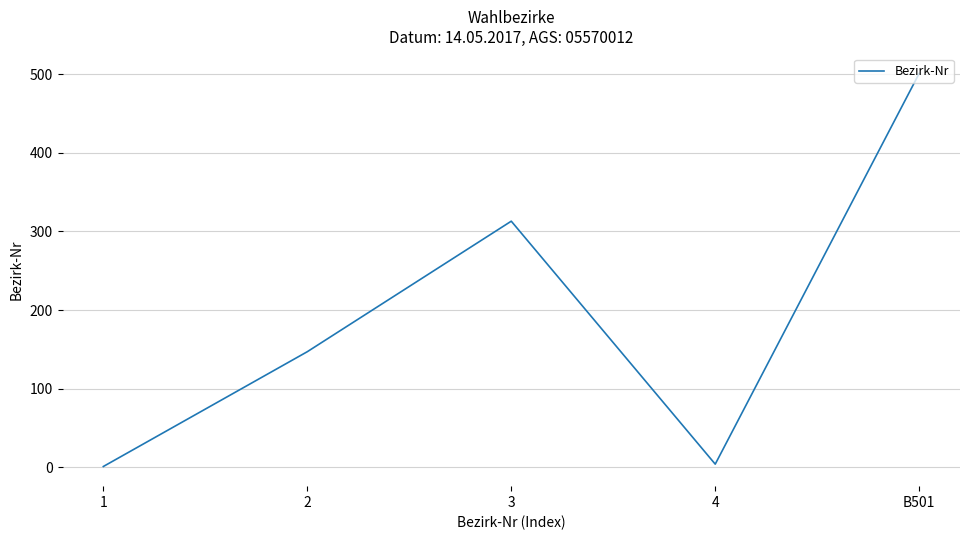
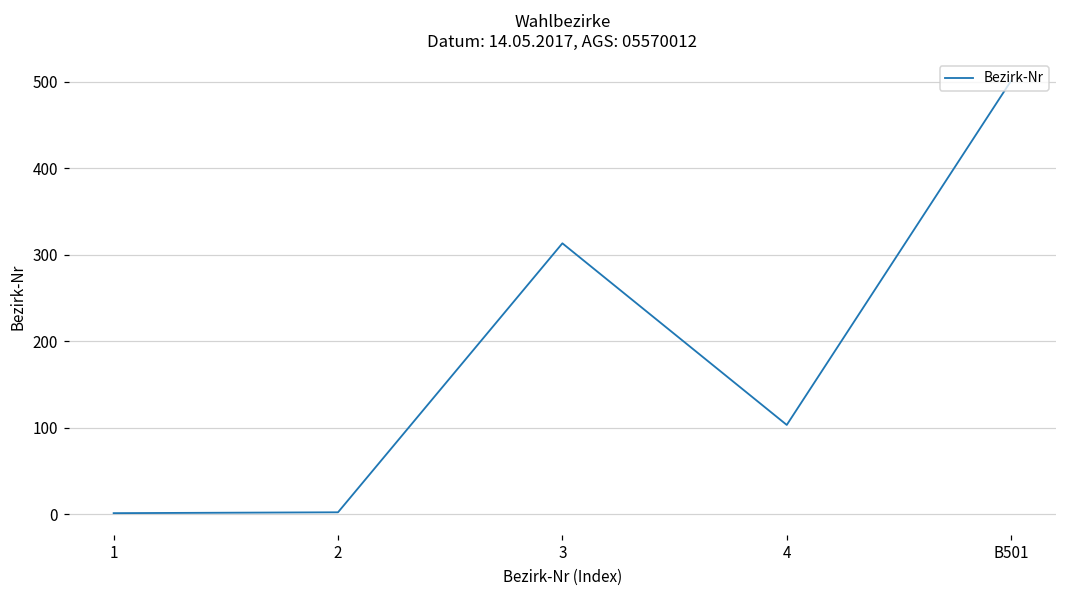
  {
    "1": 0,
-   "2": 150,
+   "2": 0,
    "3": 310,
-   "4": 0
+   "4": 100
  }
